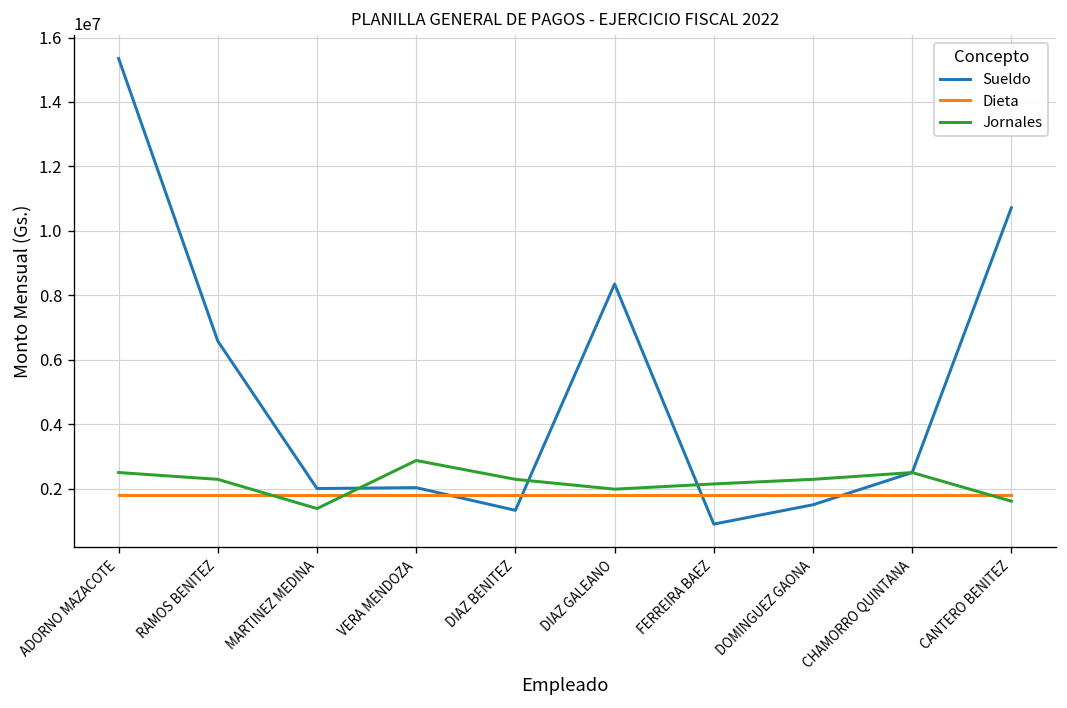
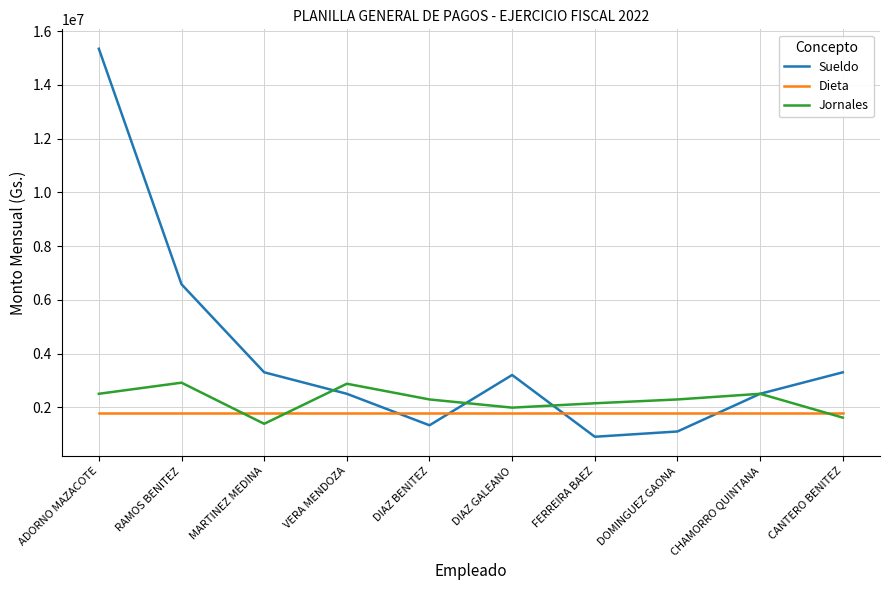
  {
    "Sueldo": {
      "ADORNO MAZACOTE": 15300000,
      "RAMOS BENITEZ": 6600000,
-     "MARTINEZ MEDINA": 2000000,
-     "VERA MENDOZA": 2000000,
+     "MARTINEZ MEDINA": 3300000,
+     "VERA MENDOZA": 2500000,
      "DIAZ BENITEZ": 1300000,
-     "DIAZ GALEANO": 8400000,
+     "DIAZ GALEANO": 3200000,
      "FERREIRA BAEZ": 900000,
-     "DOMINGUEZ GAONA": 1500000,
-     "CANTERO BENITEZ": 10700000
+     "DOMINGUEZ GAONA": 1100000,
+     "CANTERO BENITEZ": 3300000
    },
    "Dieta": {
      "ADORNO MAZACOTE": 1800000,
      "RAMOS BENITEZ": 1800000,
      "MARTINEZ MEDINA": 1800000,
      "VERA MENDOZA": 1800000,
      "DIAZ BENITEZ": 1800000,
      "DIAZ GALEANO": 1800000,
      "FERREIRA BAEZ": 1800000,
      "DOMINGUEZ GAONA": 1800000,
      "CHAMORRO QUINTANA": 1800000,
      "CANTERO BENITEZ": 1800000
    },
    "Jornales": {
      "ADORNO MAZACOTE": 2500000,
-     "RAMOS BENITEZ": 2300000,
+     "RAMOS BENITEZ": 2900000,
      "MARTINEZ MEDINA": 1400000,
      "VERA MENDOZA": 2900000,
      "DIAZ BENITEZ": 2300000,
      "DIAZ GALEANO": 2000000,
      "FERREIRA BAEZ": 2100000,
      "DOMINGUEZ GAONA": 2300000,
      "CANTERO BENITEZ": 1600000
    }
  }
